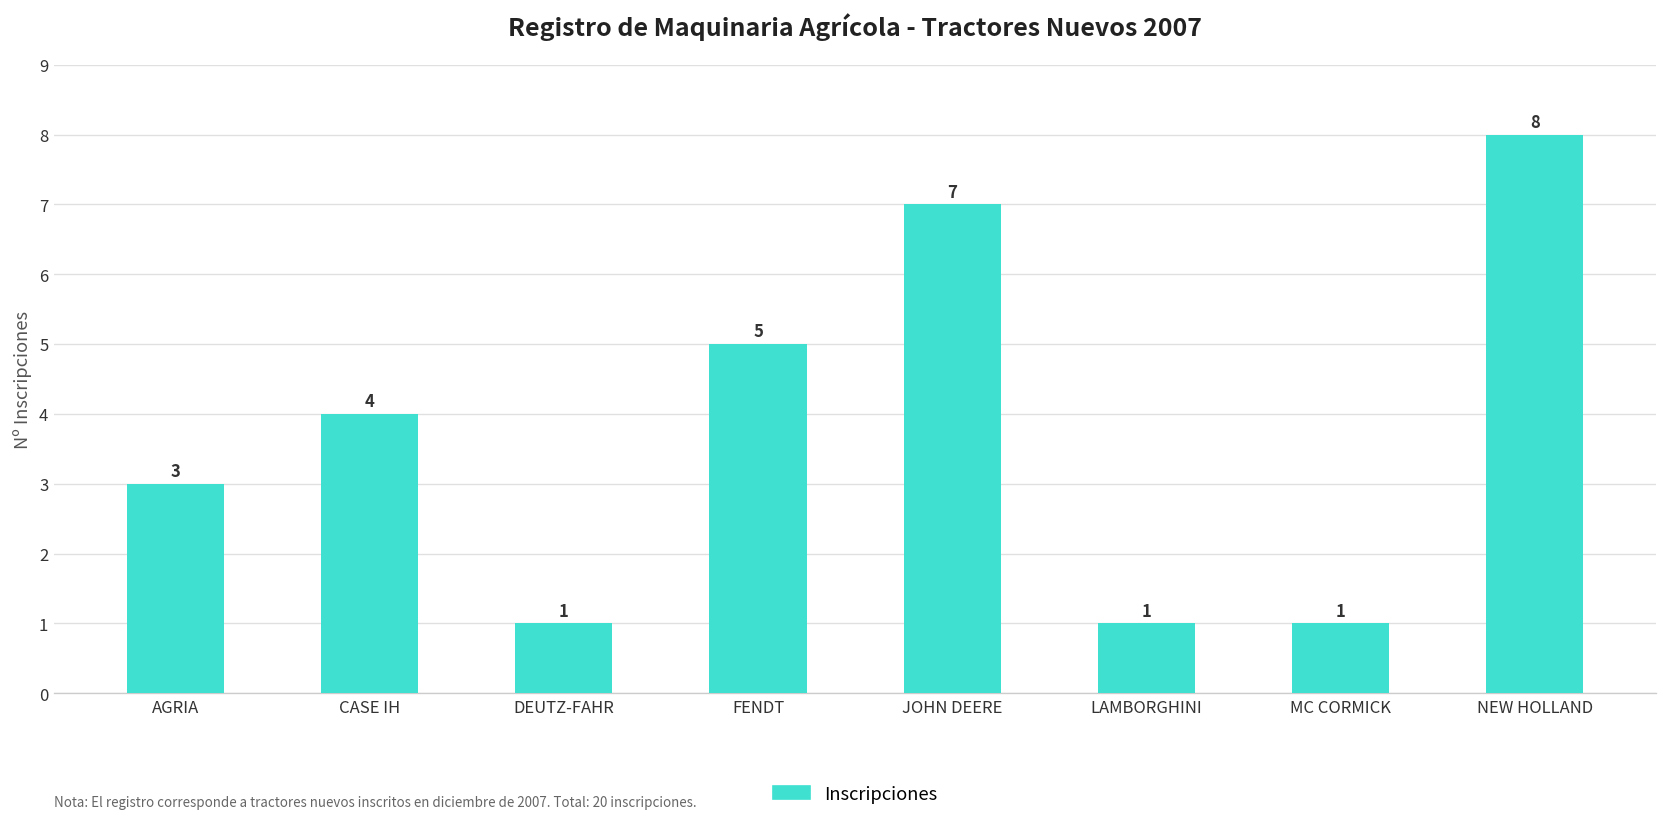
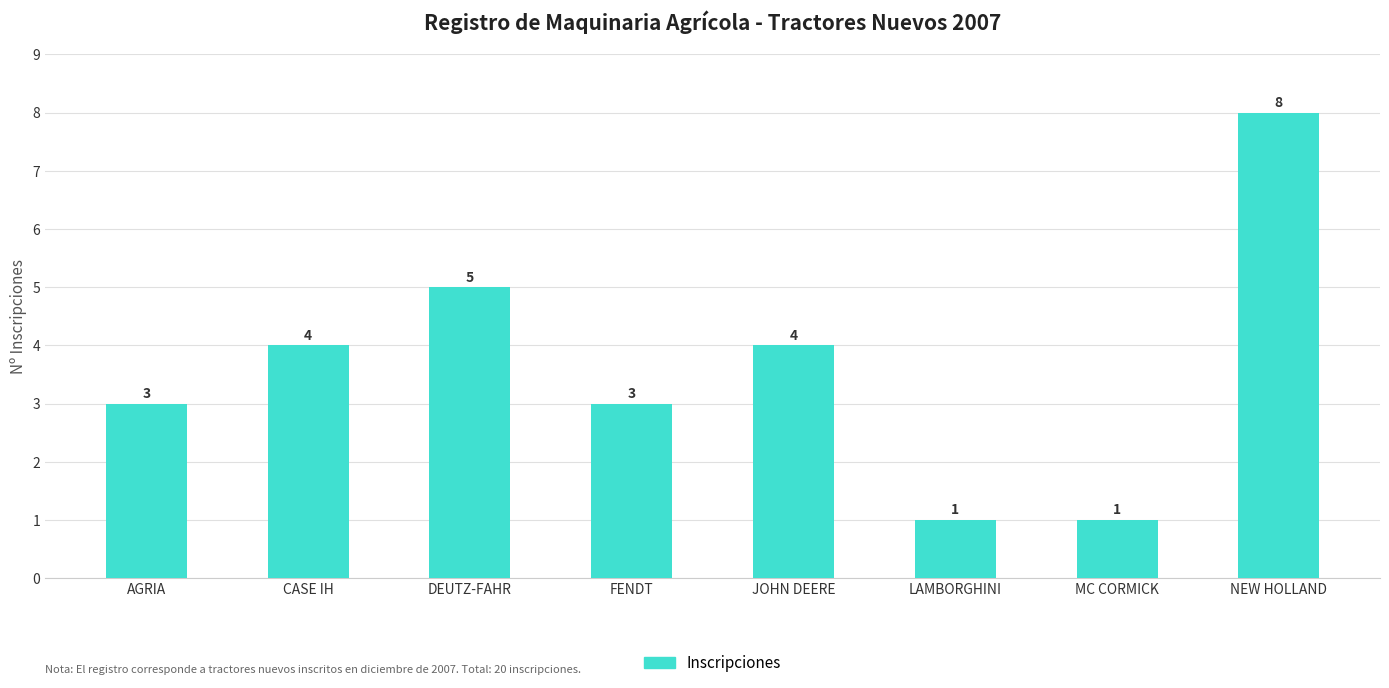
  {
    "AGRIA": 3,
    "CASE IH": 4,
-   "DEUTZ-FAHR": 1,
-   "FENDT": 5,
-   "JOHN DEERE": 7,
+   "DEUTZ-FAHR": 5,
+   "FENDT": 3,
+   "JOHN DEERE": 4,
    "LAMBORGHINI": 1,
    "MC CORMICK": 1,
    "NEW HOLLAND": 8
  }
